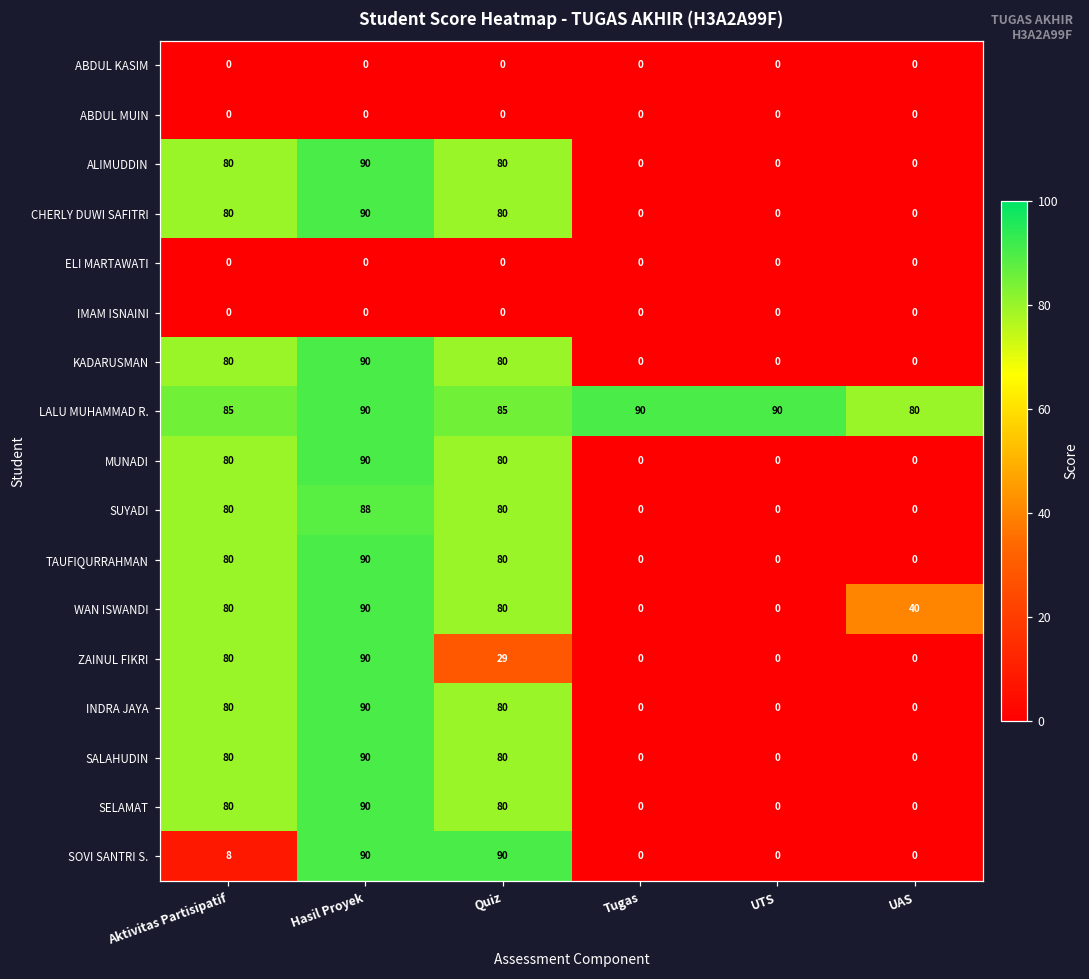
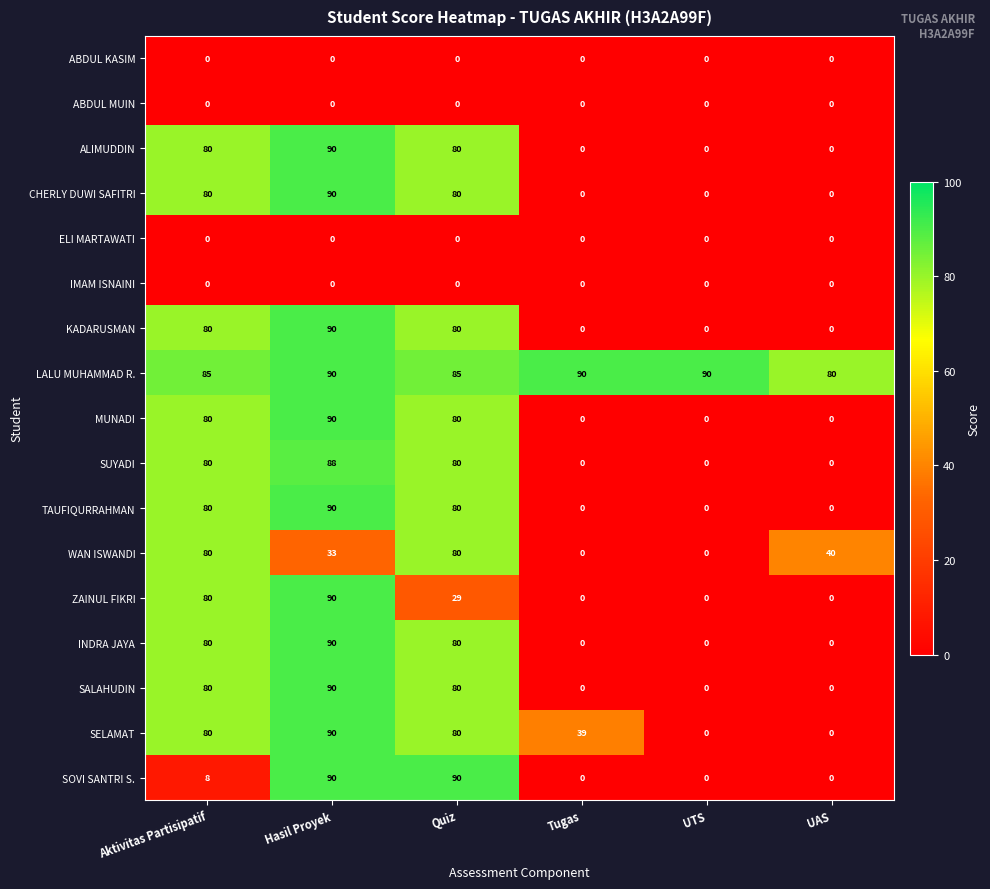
  {
    "ABDUL KASIM": {
      "Aktivitas Partisipatif": 0,
      "Hasil Proyek": 0,
      "Quiz": 0,
      "Tugas": 0,
      "UTS": 0,
      "UAS": 0
    },
    "ABDUL MUIN": {
      "Aktivitas Partisipatif": 0,
      "Hasil Proyek": 0,
      "Quiz": 0,
      "Tugas": 0,
      "UTS": 0,
      "UAS": 0
    },
    "ALIMUDDIN": {
      "Aktivitas Partisipatif": 80,
      "Hasil Proyek": 90,
      "Quiz": 80,
      "Tugas": 0,
      "UTS": 0,
      "UAS": 0
    },
    "CHERLY DUWI SAFITRI": {
      "Aktivitas Partisipatif": 80,
      "Hasil Proyek": 90,
      "Quiz": 80,
      "Tugas": 0,
      "UTS": 0,
      "UAS": 0
    },
    "ELI MARTAWATI": {
      "Aktivitas Partisipatif": 0,
      "Hasil Proyek": 0,
      "Quiz": 0,
      "Tugas": 0,
      "UTS": 0,
      "UAS": 0
    },
    "IMAM ISNAINI": {
      "Aktivitas Partisipatif": 0,
      "Hasil Proyek": 0,
      "Quiz": 0,
      "Tugas": 0,
      "UTS": 0,
      "UAS": 0
    },
    "KADARUSMAN": {
      "Aktivitas Partisipatif": 80,
      "Hasil Proyek": 90,
      "Quiz": 80,
      "Tugas": 0,
      "UTS": 0,
      "UAS": 0
    },
    "LALU MUHAMMAD R.": {
      "Aktivitas Partisipatif": 85,
      "Hasil Proyek": 90,
      "Quiz": 85,
      "Tugas": 90,
      "UTS": 90,
      "UAS": 80
    },
    "MUNADI": {
      "Aktivitas Partisipatif": 80,
      "Hasil Proyek": 90,
      "Quiz": 80,
      "Tugas": 0,
      "UTS": 0,
      "UAS": 0
    },
    "SUYADI": {
      "Aktivitas Partisipatif": 80,
      "Hasil Proyek": 88,
      "Quiz": 80,
      "Tugas": 0,
      "UTS": 0,
      "UAS": 0
    },
    "TAUFIQURRAHMAN": {
      "Aktivitas Partisipatif": 80,
      "Hasil Proyek": 90,
      "Quiz": 80,
      "Tugas": 0,
      "UTS": 0,
      "UAS": 0
    },
    "WAN ISWANDI": {
      "Aktivitas Partisipatif": 80,
-     "Hasil Proyek": 90,
+     "Hasil Proyek": 33,
      "Quiz": 80,
      "Tugas": 0,
      "UTS": 0,
      "UAS": 40
    },
    "ZAINUL FIKRI": {
      "Aktivitas Partisipatif": 80,
      "Hasil Proyek": 90,
      "Quiz": 29,
      "Tugas": 0,
      "UTS": 0,
      "UAS": 0
    },
    "INDRA JAYA": {
      "Aktivitas Partisipatif": 80,
      "Hasil Proyek": 90,
      "Quiz": 80,
      "Tugas": 0,
      "UTS": 0,
      "UAS": 0
    },
    "SALAHUDIN": {
      "Aktivitas Partisipatif": 80,
      "Hasil Proyek": 90,
      "Quiz": 80,
      "Tugas": 0,
      "UTS": 0,
      "UAS": 0
    },
    "SELAMAT": {
      "Aktivitas Partisipatif": 80,
      "Hasil Proyek": 90,
      "Quiz": 80,
-     "Tugas": 0,
+     "Tugas": 39,
      "UTS": 0,
      "UAS": 0
    },
    "SOVI SANTRI S.": {
      "Aktivitas Partisipatif": 8,
      "Hasil Proyek": 90,
      "Quiz": 90,
      "Tugas": 0,
      "UTS": 0,
      "UAS": 0
    }
  }
